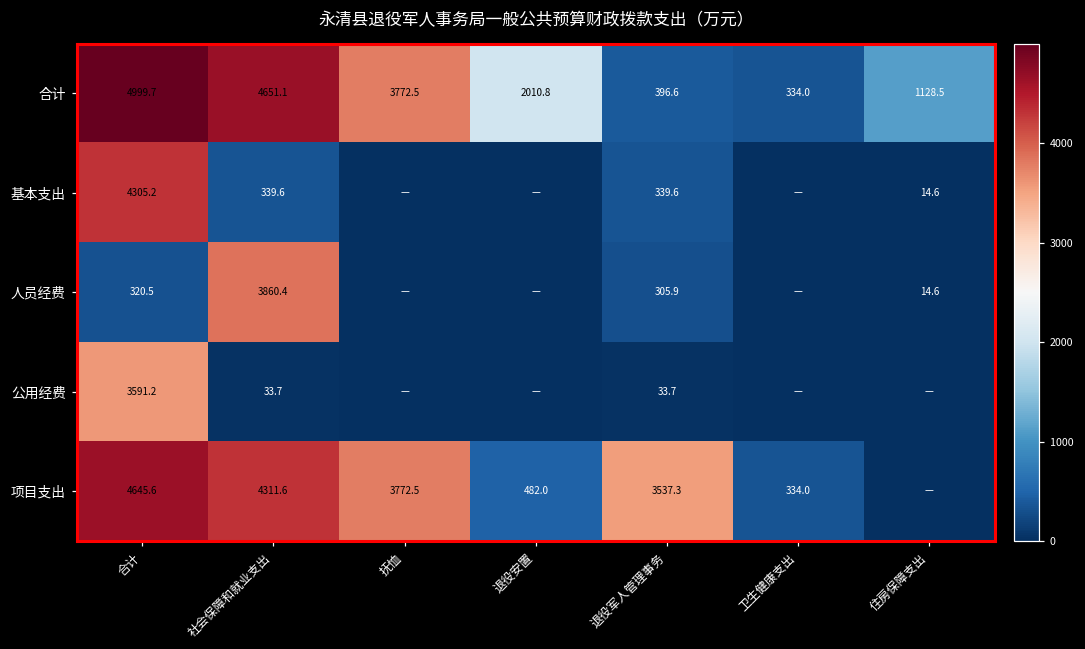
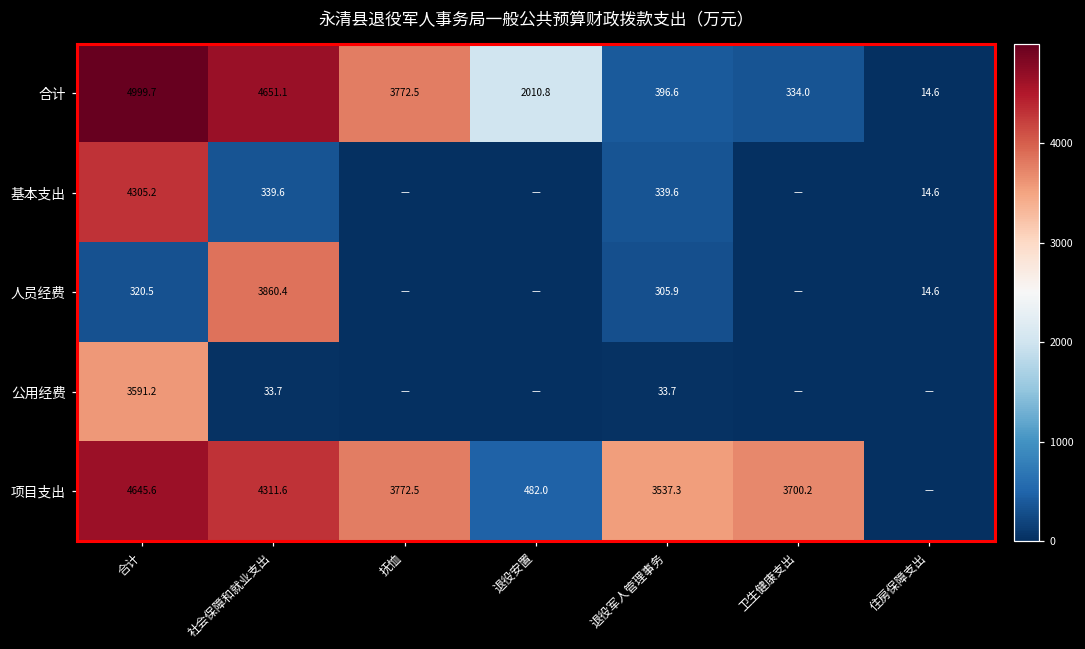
  {
    "合计": {
      "合计": 4999.7,
      "社会保障和就业支出": 4651.1,
      "抚恤": 3772.5,
      "退役安置": 2010.8,
      "退役军人管理事务": 396.6,
      "卫生健康支出": 334.0,
-     "住房保障支出": 1128.5
+     "住房保障支出": 14.6
    },
    "基本支出": {
      "合计": 4305.2,
      "社会保障和就业支出": 339.6,
      "退役军人管理事务": 339.6,
      "住房保障支出": 14.6
    },
    "人员经费": {
      "合计": 320.5,
      "社会保障和就业支出": 3860.4,
      "退役军人管理事务": 305.9,
      "住房保障支出": 14.6
    },
    "公用经费": {
      "合计": 3591.2,
      "社会保障和就业支出": 33.7,
      "退役军人管理事务": 33.7
    },
    "项目支出": {
      "合计": 4645.6,
      "社会保障和就业支出": 4311.6,
      "抚恤": 3772.5,
      "退役安置": 482.0,
      "退役军人管理事务": 3537.3,
-     "卫生健康支出": 334.0
+     "卫生健康支出": 3700.2
    }
  }
